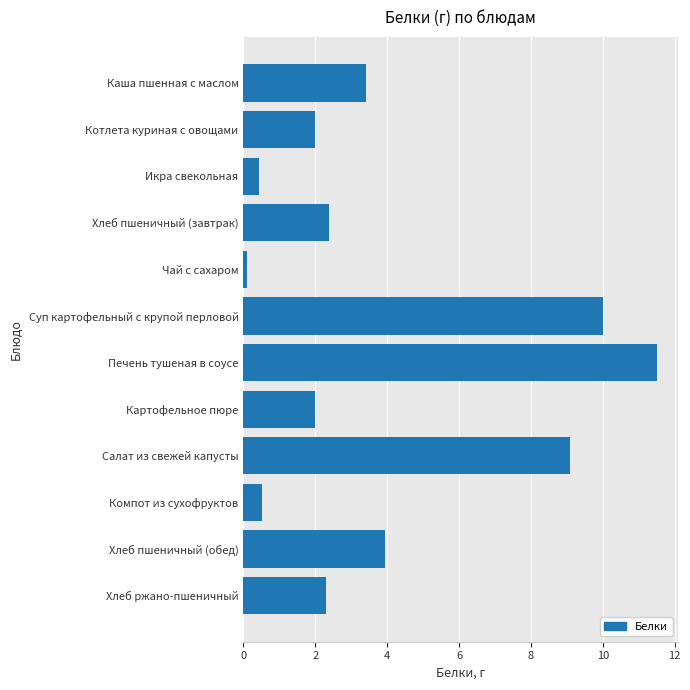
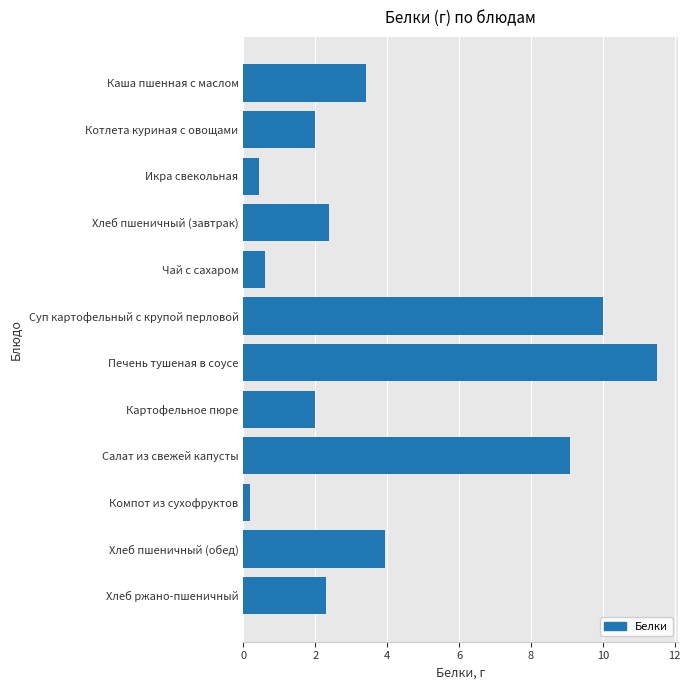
  {
    "Каша пшенная с маслом": 3.4,
    "Котлета куриная с овощами": 2.0,
    "Икра свекольная": 0.4,
    "Хлеб пшеничный (завтрак)": 2.4,
-   "Чай с сахаром": 0.1,
+   "Чай с сахаром": 0.6,
    "Суп картофельный с крупой перловой": 10.0,
    "Печень тушеная в соусе": 11.5,
    "Картофельное пюре": 2.0,
    "Салат из свежей капусты": 9.1,
-   "Компот из сухофруктов": 0.5,
+   "Компот из сухофруктов": 0.2,
    "Хлеб пшеничный (обед)": 4.0,
    "Хлеб ржано-пшеничный": 2.3
  }
